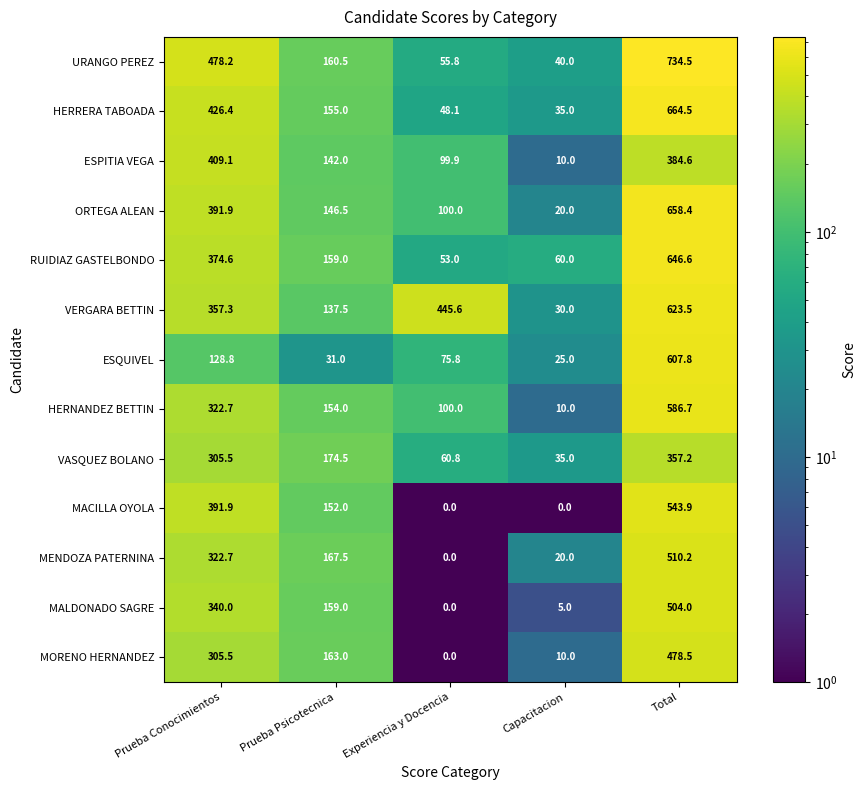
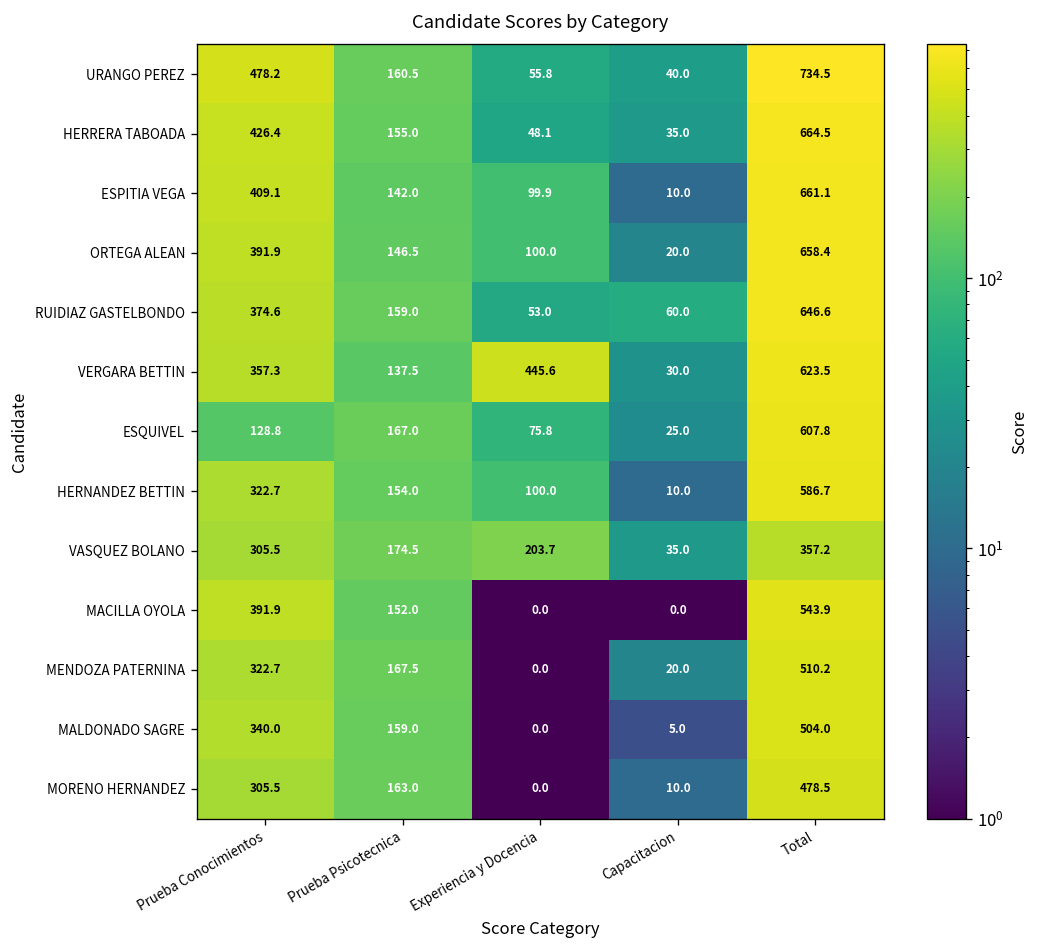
  {
    "URANGO PEREZ": {
      "Prueba Conocimientos": 478.2,
      "Prueba Psicotecnica": 160.5,
      "Experiencia y Docencia": 55.8,
      "Capacitacion": 40.0,
      "Total": 734.5
    },
    "HERRERA TABOADA": {
      "Prueba Conocimientos": 426.4,
      "Prueba Psicotecnica": 155.0,
      "Experiencia y Docencia": 48.1,
      "Capacitacion": 35.0,
      "Total": 664.5
    },
    "ESPITIA VEGA": {
      "Prueba Conocimientos": 409.1,
      "Prueba Psicotecnica": 142.0,
      "Experiencia y Docencia": 99.9,
      "Capacitacion": 10.0,
-     "Total": 384.6
+     "Total": 661.1
    },
    "ORTEGA ALEAN": {
      "Prueba Conocimientos": 391.9,
      "Prueba Psicotecnica": 146.5,
      "Experiencia y Docencia": 100.0,
      "Capacitacion": 20.0,
      "Total": 658.4
    },
    "RUIDIAZ GASTELBONDO": {
      "Prueba Conocimientos": 374.6,
      "Prueba Psicotecnica": 159.0,
      "Experiencia y Docencia": 53.0,
      "Capacitacion": 60.0,
      "Total": 646.6
    },
    "VERGARA BETTIN": {
      "Prueba Conocimientos": 357.3,
      "Prueba Psicotecnica": 137.5,
      "Experiencia y Docencia": 445.6,
      "Capacitacion": 30.0,
      "Total": 623.5
    },
    "ESQUIVEL": {
      "Prueba Conocimientos": 128.8,
-     "Prueba Psicotecnica": 31.0,
+     "Prueba Psicotecnica": 167.0,
      "Experiencia y Docencia": 75.8,
      "Capacitacion": 25.0,
      "Total": 607.8
    },
    "HERNANDEZ BETTIN": {
      "Prueba Conocimientos": 322.7,
      "Prueba Psicotecnica": 154.0,
      "Experiencia y Docencia": 100.0,
      "Capacitacion": 10.0,
      "Total": 586.7
    },
    "VASQUEZ BOLANO": {
      "Prueba Conocimientos": 305.5,
      "Prueba Psicotecnica": 174.5,
-     "Experiencia y Docencia": 60.8,
+     "Experiencia y Docencia": 203.7,
      "Capacitacion": 35.0,
      "Total": 357.2
    },
    "MACILLA OYOLA": {
      "Prueba Conocimientos": 391.9,
      "Prueba Psicotecnica": 152.0,
      "Experiencia y Docencia": 0.0,
      "Capacitacion": 0.0,
      "Total": 543.9
    },
    "MENDOZA PATERNINA": {
      "Prueba Conocimientos": 322.7,
      "Prueba Psicotecnica": 167.5,
      "Experiencia y Docencia": 0.0,
      "Capacitacion": 20.0,
      "Total": 510.2
    },
    "MALDONADO SAGRE": {
      "Prueba Conocimientos": 340.0,
      "Prueba Psicotecnica": 159.0,
      "Experiencia y Docencia": 0.0,
      "Capacitacion": 5.0,
      "Total": 504.0
    },
    "MORENO HERNANDEZ": {
      "Prueba Conocimientos": 305.5,
      "Prueba Psicotecnica": 163.0,
      "Experiencia y Docencia": 0.0,
      "Capacitacion": 10.0,
      "Total": 478.5
    }
  }
